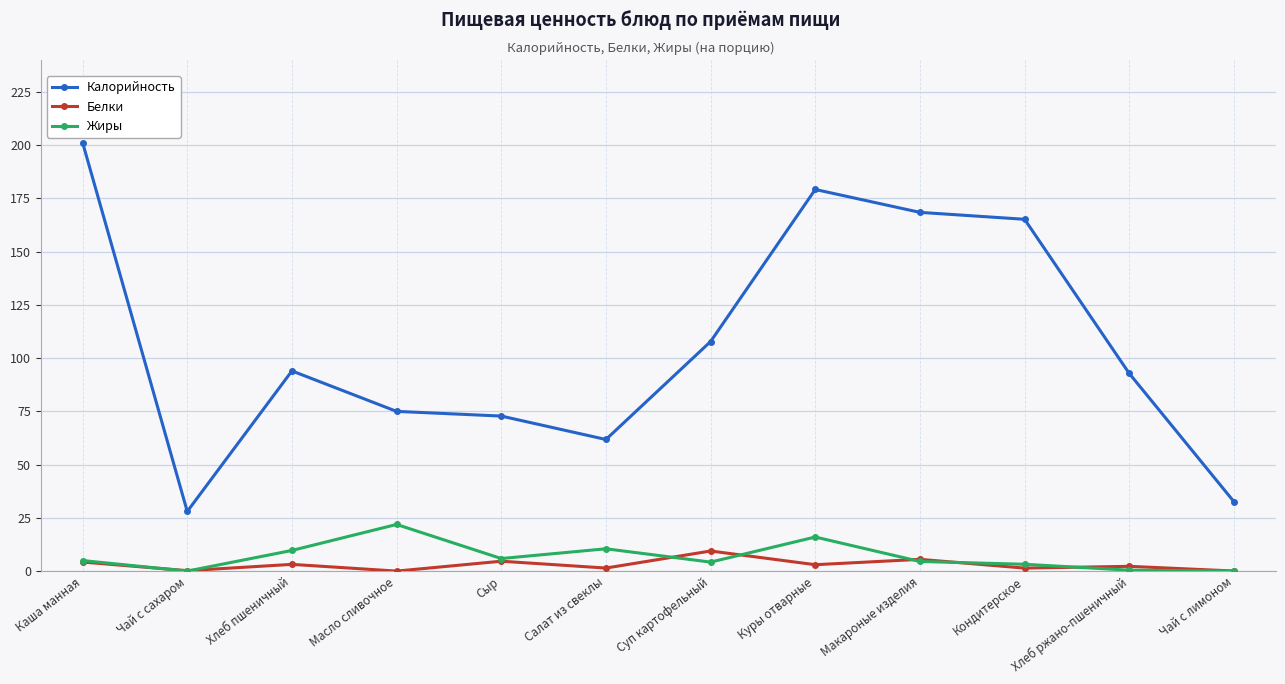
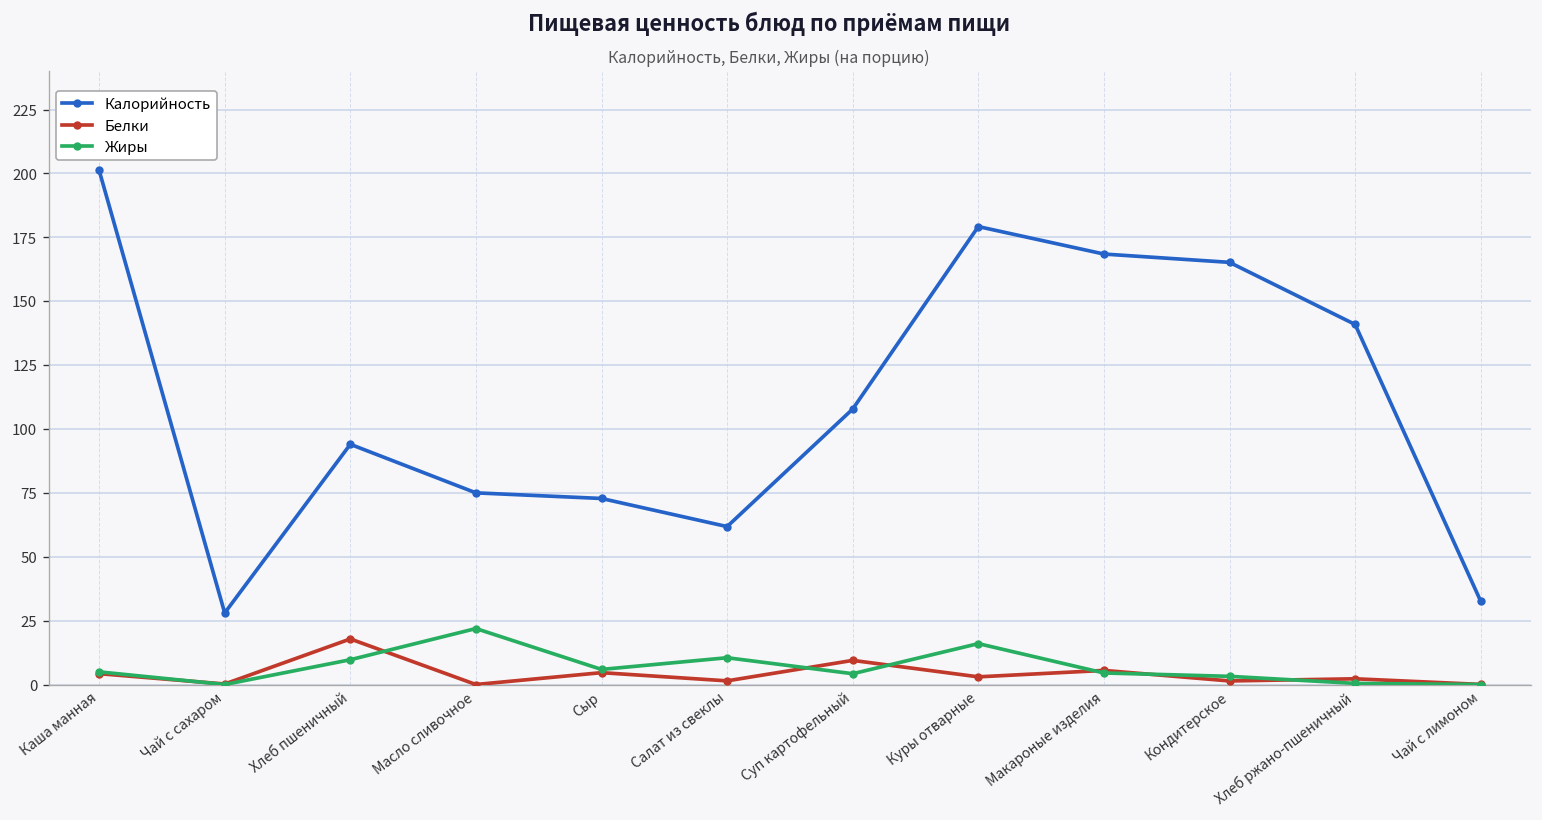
  {
    "Калорийность": {
      "Каша манная": 201,
      "Чай с сахаром": 28,
      "Хлеб пшеничный": 94,
      "Масло сливочное": 75,
      "Сыр": 73,
      "Салат из свеклы": 62,
      "Суп картофельный": 108,
      "Куры отварные": 179,
      "Макароные изделия": 168,
      "Кондитерское": 165,
-     "Хлеб ржано-пшеничный": 93,
+     "Хлеб ржано-пшеничный": 141,
      "Чай с лимоном": 33
    },
    "Белки": {
-     "Хлеб пшеничный": 3,
+     "Хлеб пшеничный": 18,
      "Масло сливочное": 0,
      "Сыр": 5,
      "Салат из свеклы": 1,
      "Суп картофельный": 9,
      "Куры отварные": 3,
      "Кондитерское": 1,
      "Хлеб ржано-пшеничный": 2
    },
    "Жиры": {
      "Хлеб пшеничный": 10,
      "Масло сливочное": 22,
      "Сыр": 6,
      "Салат из свеклы": 10,
      "Суп картофельный": 4,
      "Куры отварные": 16,
      "Кондитерское": 3,
      "Хлеб ржано-пшеничный": 0
    }
  }
